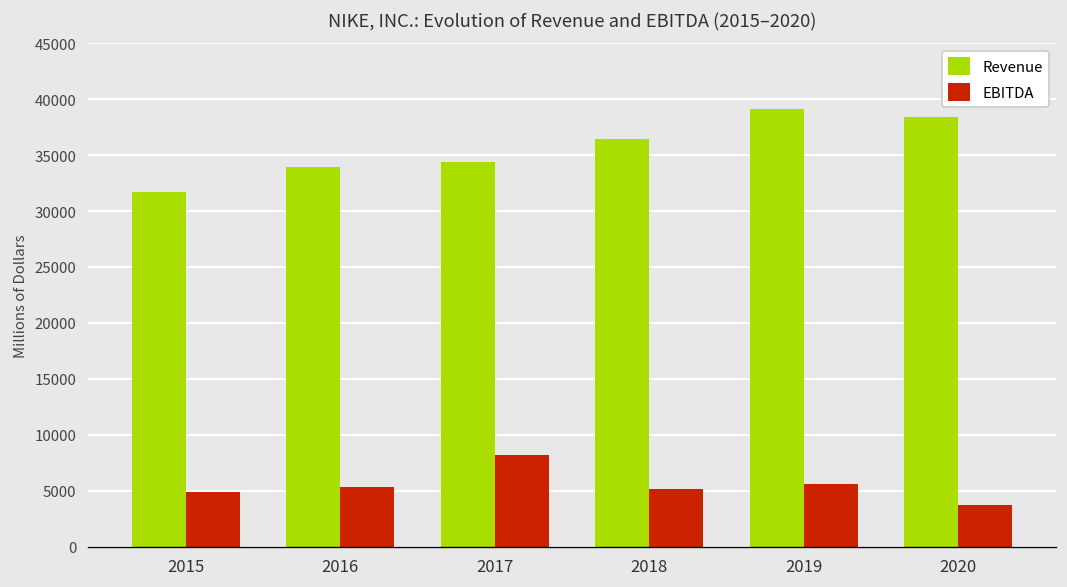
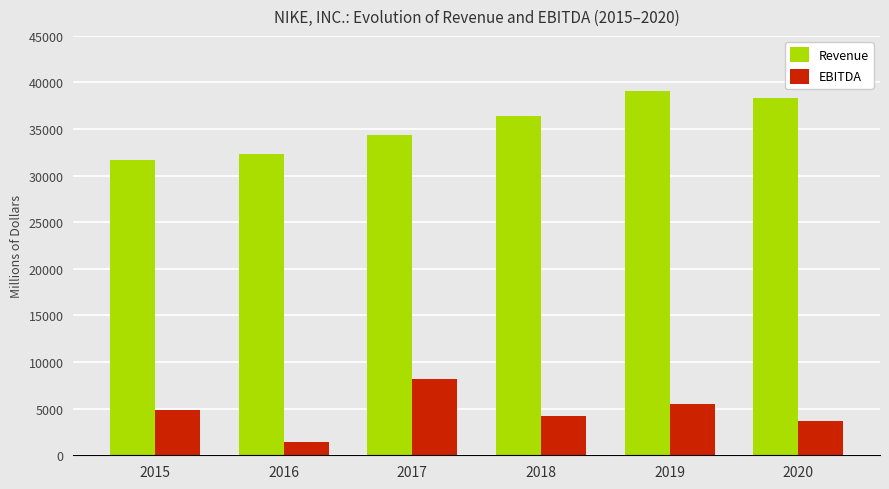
  {
    "Revenue": {
      "2015": 32000,
-     "2016": 34000,
+     "2016": 32000,
      "2017": 34000,
      "2018": 36000,
      "2019": 39000,
      "2020": 38000
    },
    "EBITDA": {
      "2015": 5000,
-     "2016": 5000,
+     "2016": 1000,
      "2017": 8000,
-     "2018": 5000,
+     "2018": 4000,
      "2019": 6000,
      "2020": 4000
    }
  }
